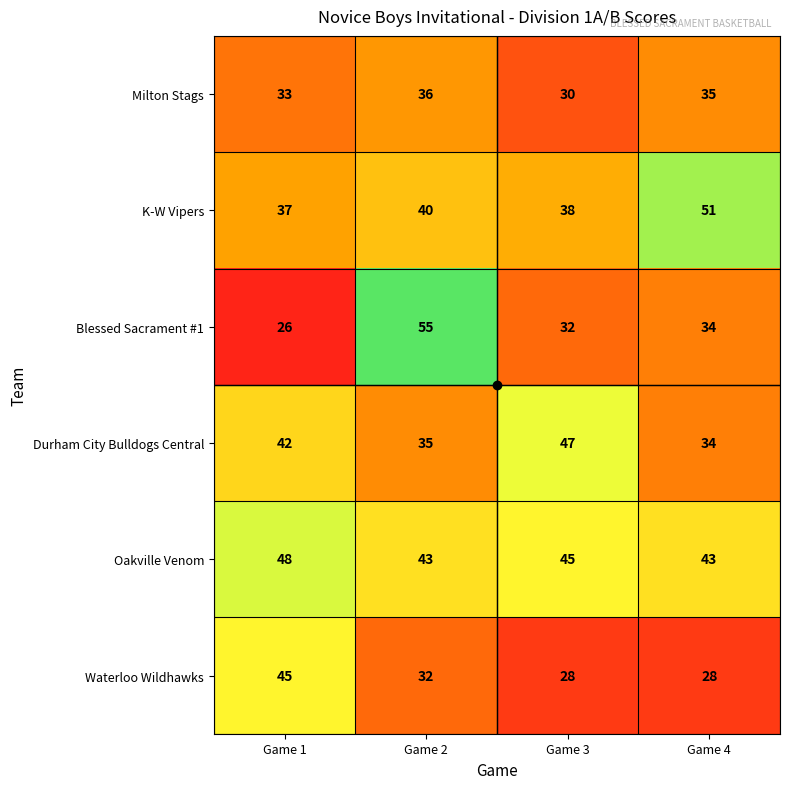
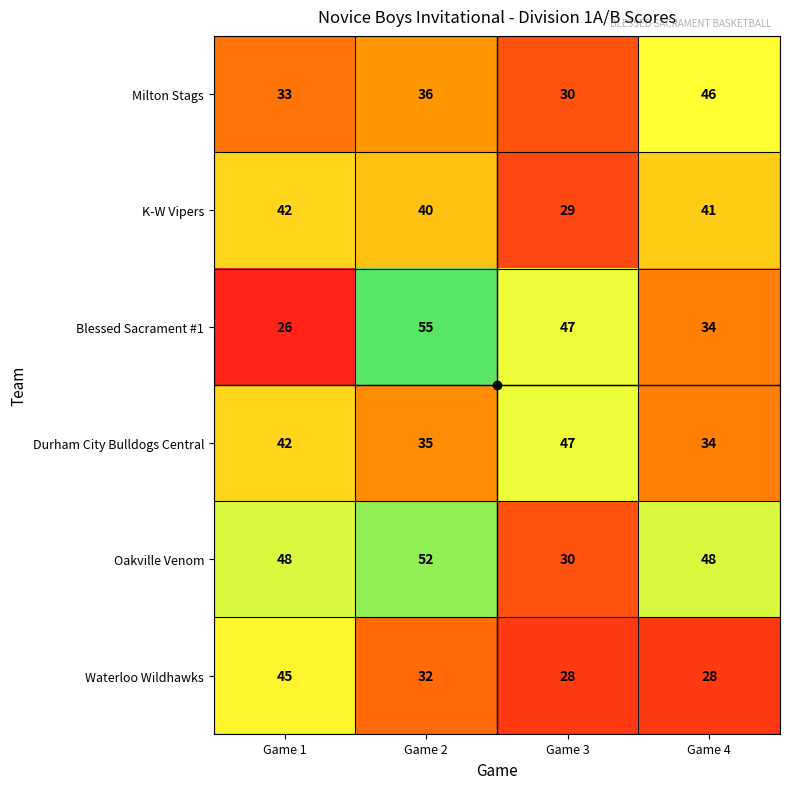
  {
    "Milton Stags": {
      "Game 1": 33,
      "Game 2": 36,
      "Game 3": 30,
-     "Game 4": 35
+     "Game 4": 46
    },
    "K-W Vipers": {
-     "Game 1": 37,
+     "Game 1": 42,
      "Game 2": 40,
-     "Game 3": 38,
-     "Game 4": 51
+     "Game 3": 29,
+     "Game 4": 41
    },
    "Blessed Sacrament #1": {
      "Game 1": 26,
      "Game 2": 55,
-     "Game 3": 32,
+     "Game 3": 47,
      "Game 4": 34
    },
    "Durham City Bulldogs Central": {
      "Game 1": 42,
      "Game 2": 35,
      "Game 3": 47,
      "Game 4": 34
    },
    "Oakville Venom": {
      "Game 1": 48,
-     "Game 2": 43,
-     "Game 3": 45,
-     "Game 4": 43
+     "Game 2": 52,
+     "Game 3": 30,
+     "Game 4": 48
    },
    "Waterloo Wildhawks": {
      "Game 1": 45,
      "Game 2": 32,
      "Game 3": 28,
      "Game 4": 28
    }
  }
